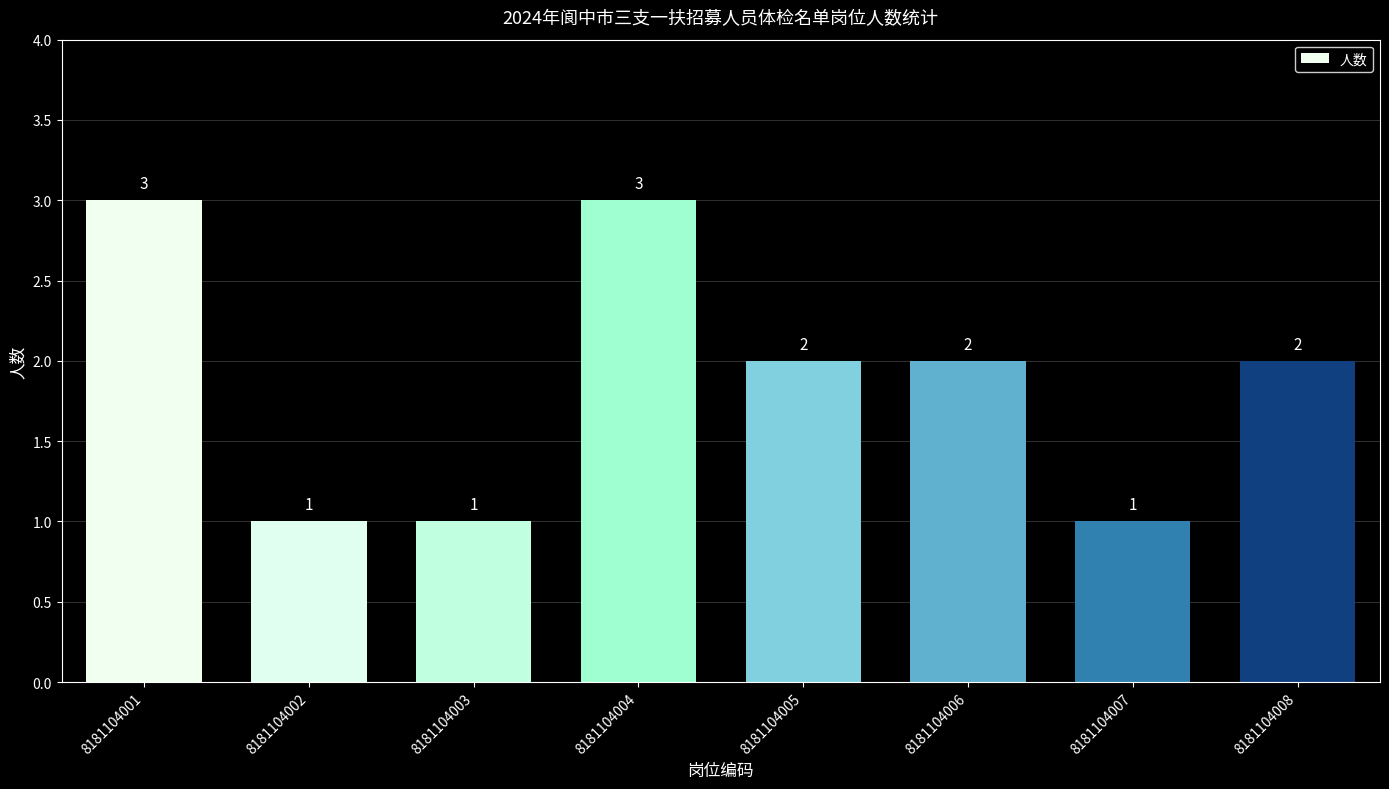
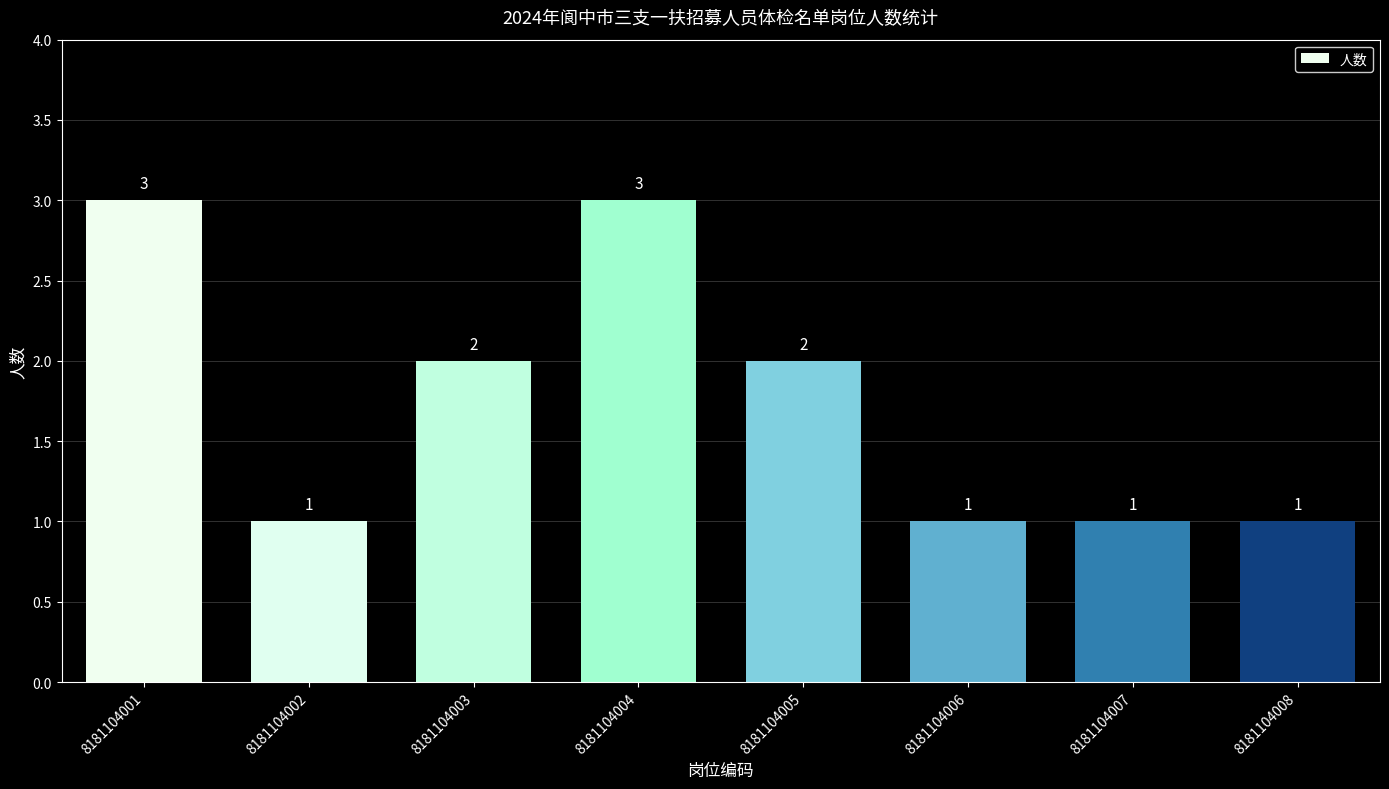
  {
    "8181104001": 3,
    "8181104002": 1,
-   "8181104003": 1,
+   "8181104003": 2,
    "8181104004": 3,
    "8181104005": 2,
-   "8181104006": 2,
+   "8181104006": 1,
    "8181104007": 1,
-   "8181104008": 2
+   "8181104008": 1
  }
